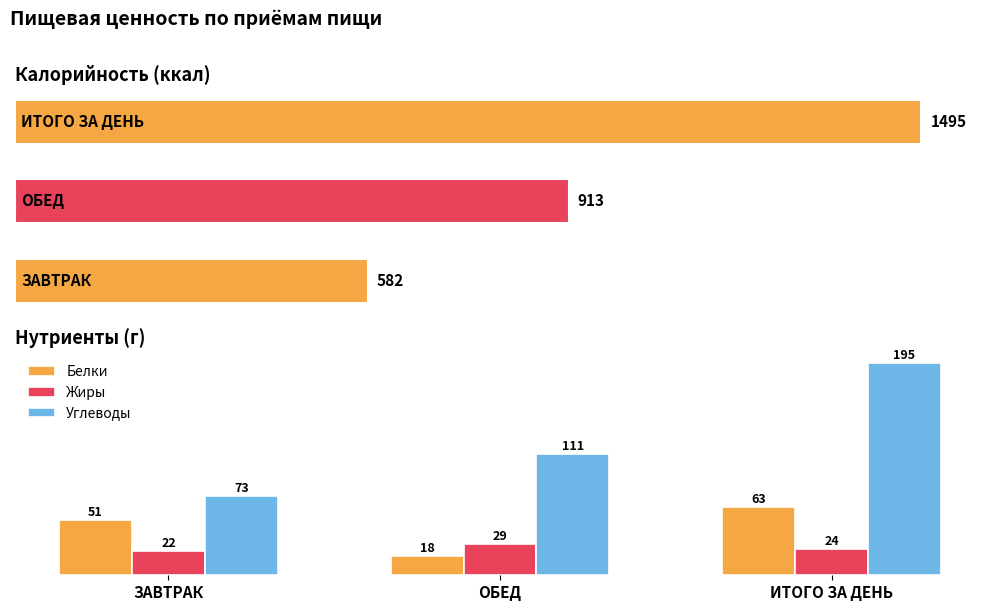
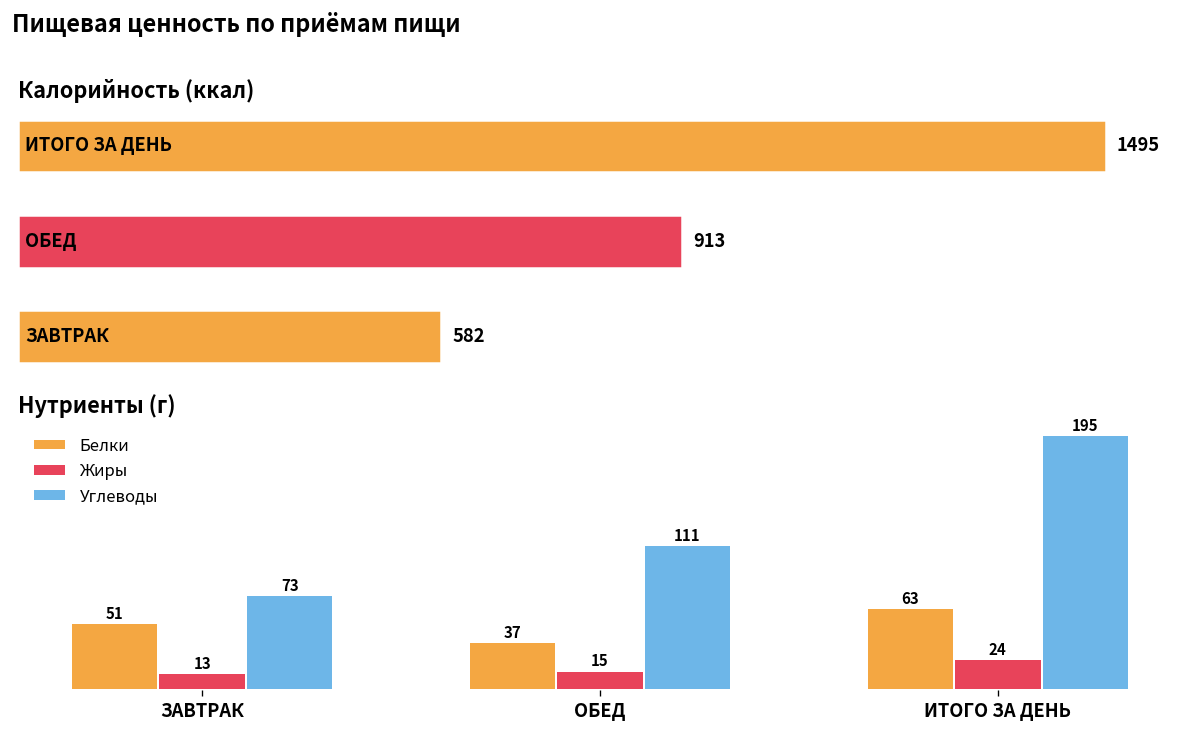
  {
    "Нутриенты (г)": {
      "Белки": {
        "ЗАВТРАК": 51,
-       "ОБЕД": 18,
+       "ОБЕД": 37,
        "ИТОГО ЗА ДЕНЬ": 63
      },
      "Жиры": {
-       "ЗАВТРАК": 22,
-       "ОБЕД": 29,
+       "ЗАВТРАК": 13,
+       "ОБЕД": 15,
        "ИТОГО ЗА ДЕНЬ": 24
      },
      "Углеводы": {
        "ЗАВТРАК": 73,
        "ОБЕД": 111,
        "ИТОГО ЗА ДЕНЬ": 195
      }
    }
  }
